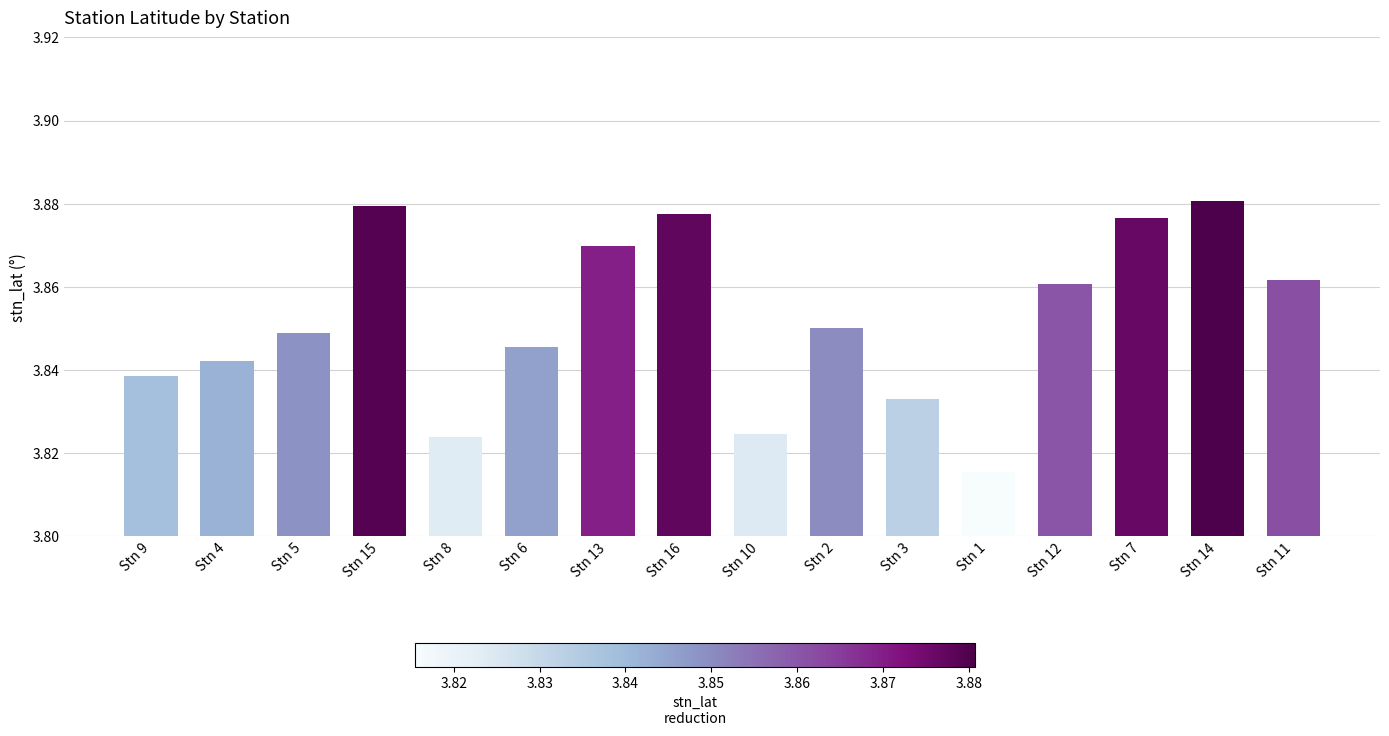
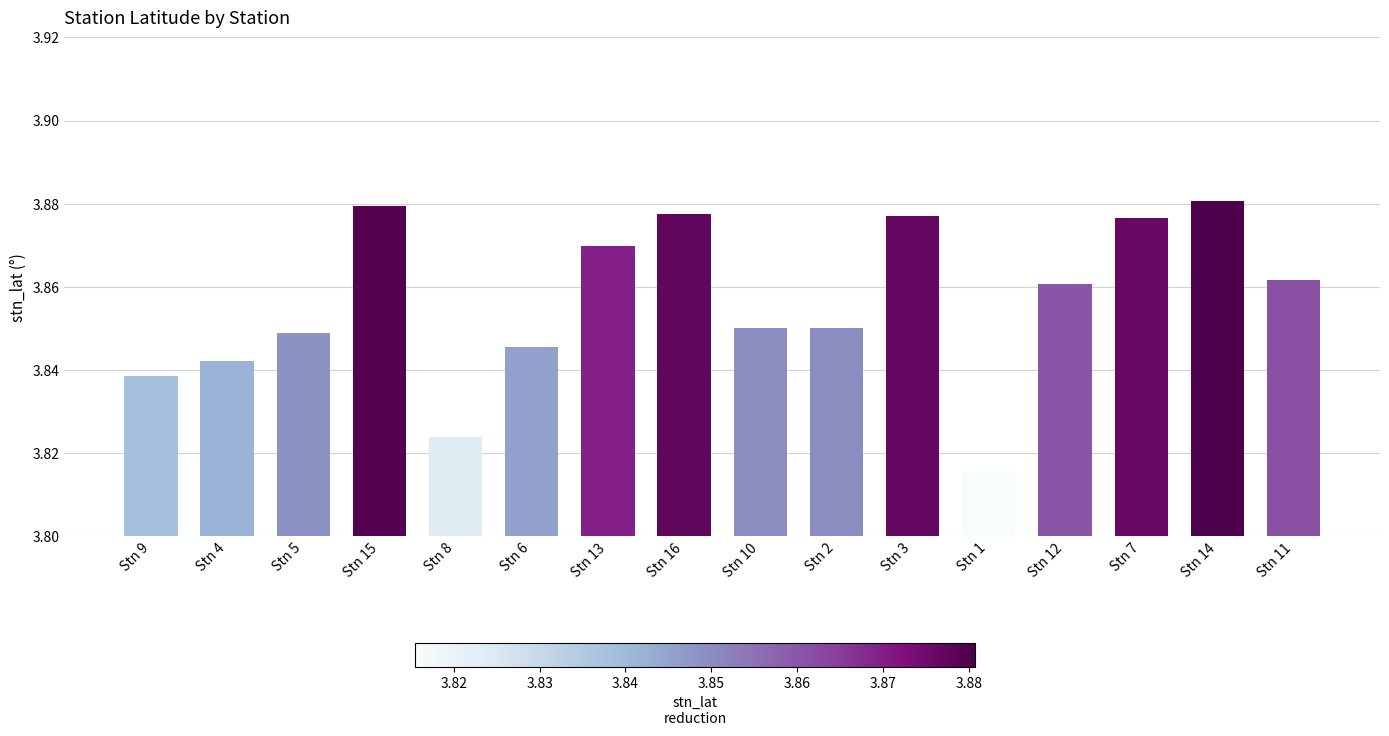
  {
    "Stn 9": 3.839,
    "Stn 4": 3.842,
    "Stn 5": 3.849,
    "Stn 15": 3.879,
    "Stn 8": 3.824,
    "Stn 6": 3.846,
    "Stn 13": 3.870,
    "Stn 16": 3.877,
-   "Stn 10": 3.825,
+   "Stn 10": 3.850,
    "Stn 2": 3.850,
-   "Stn 3": 3.833,
+   "Stn 3": 3.877,
    "Stn 1": 3.815,
    "Stn 12": 3.861,
    "Stn 7": 3.877,
    "Stn 14": 3.881,
    "Stn 11": 3.862
  }
